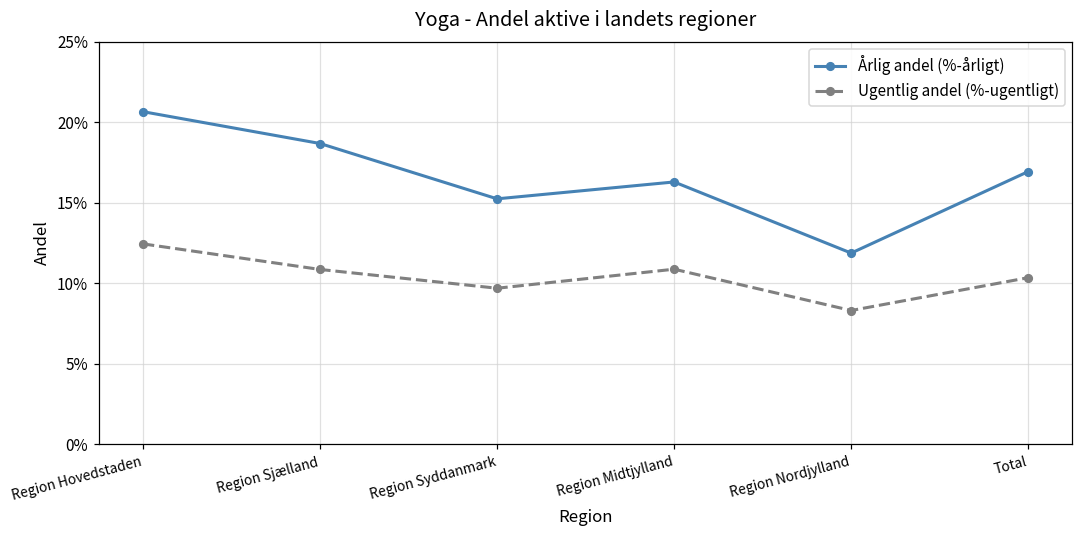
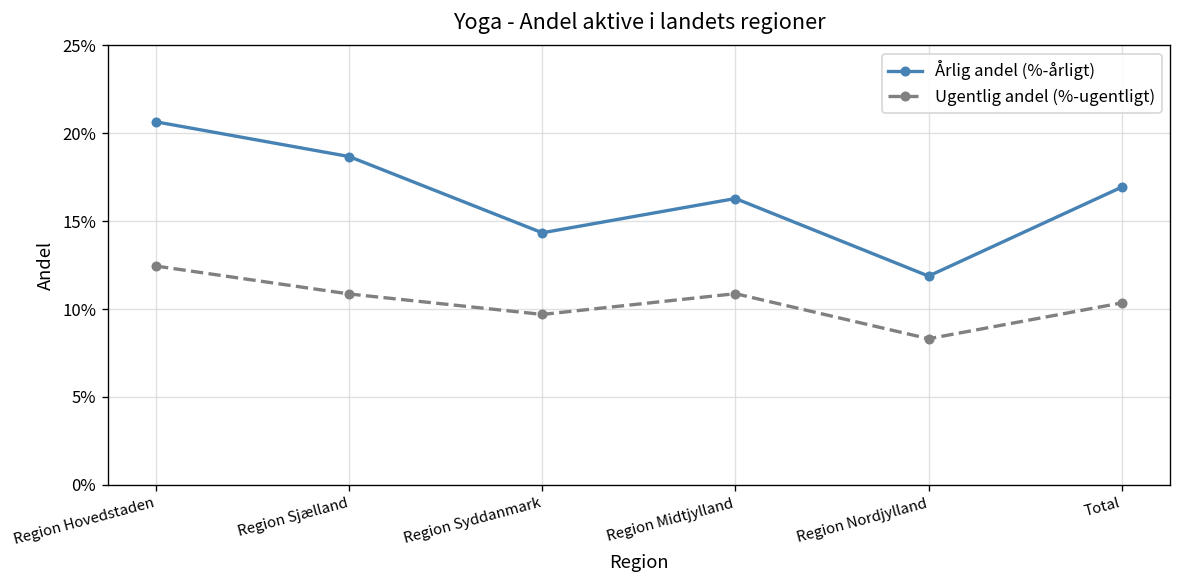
  {
    "Årlig andel (%-årligt)": {
      "Region Hovedstaden": "20.7%",
      "Region Sjælland": "18.7%",
-     "Region Syddanmark": "15.2%",
+     "Region Syddanmark": "14.3%",
      "Region Midtjylland": "16.3%",
      "Region Nordjylland": "11.9%",
      "Total": "16.9%"
    },
    "Ugentlig andel (%-ugentligt)": {
      "Region Hovedstaden": "12.4%",
      "Region Sjælland": "10.9%",
      "Region Syddanmark": "9.7%",
      "Region Midtjylland": "10.9%",
      "Region Nordjylland": "8.3%",
      "Total": "10.3%"
    }
  }
